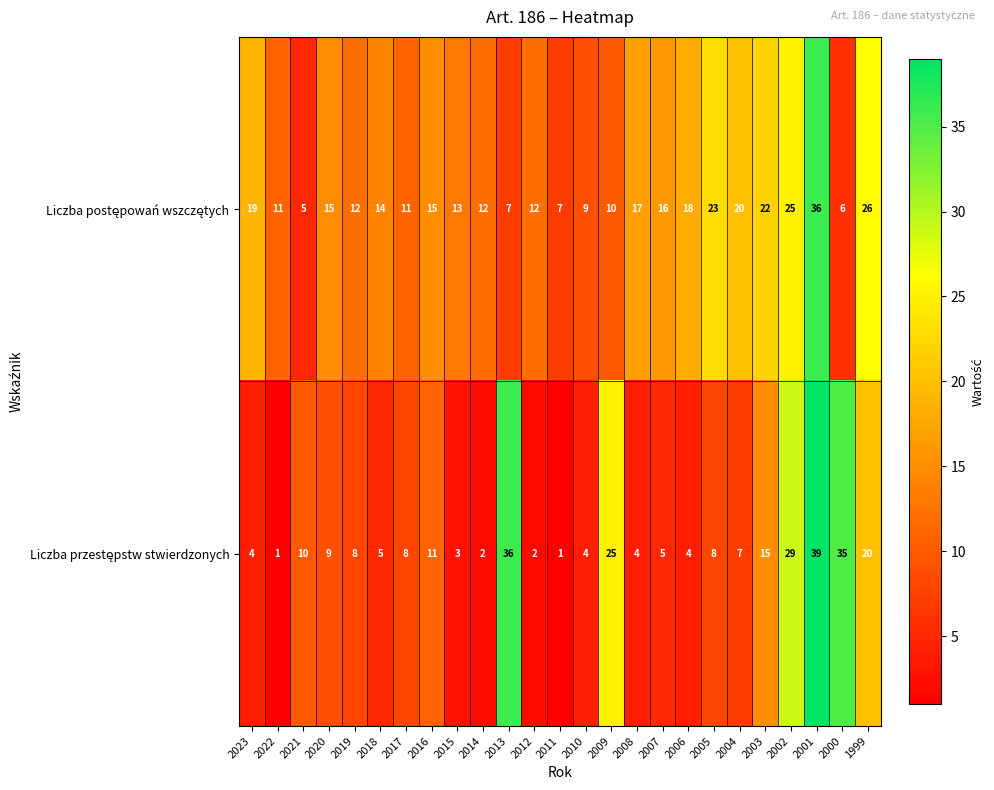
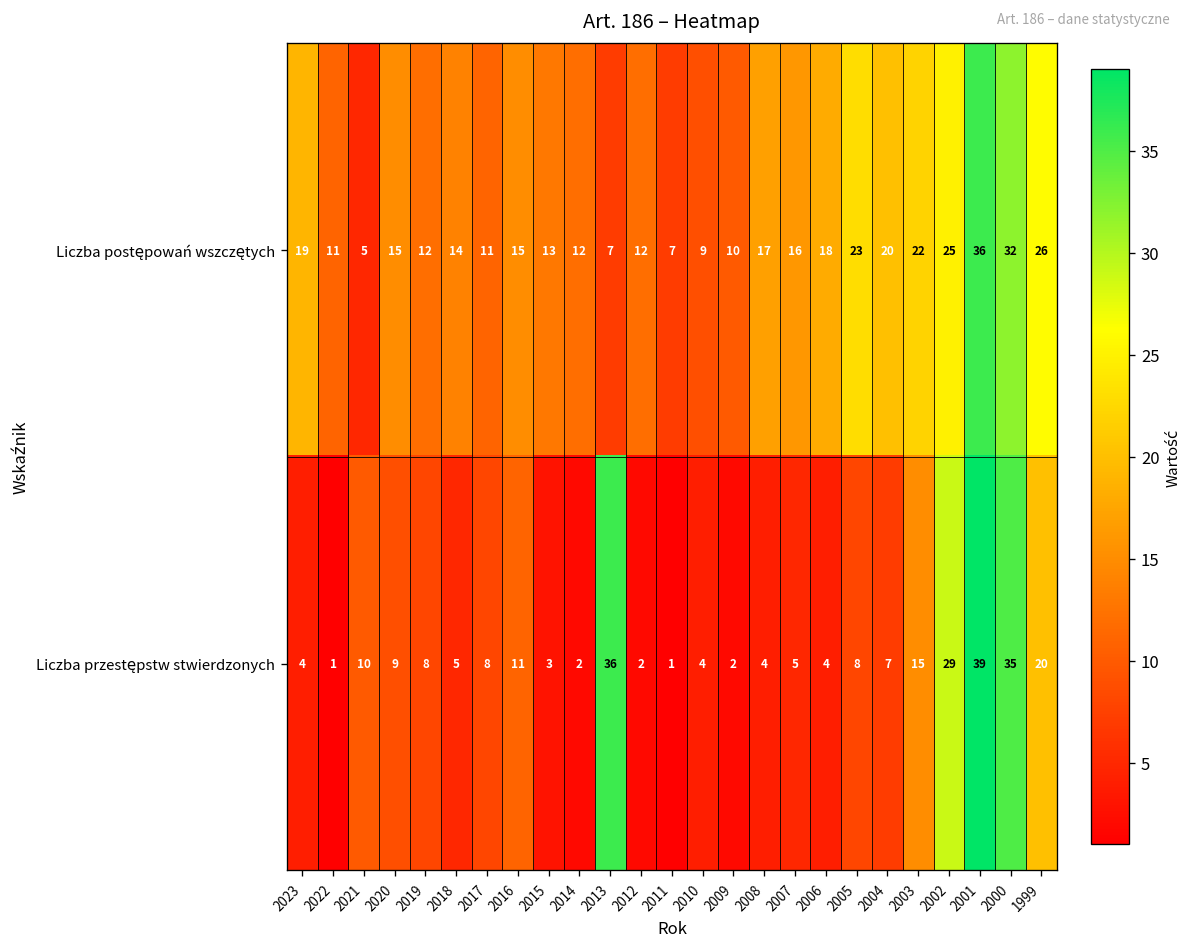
  {
    "Liczba postępowań wszczętych": {
      "2023": 19,
      "2022": 11,
      "2021": 5,
      "2020": 15,
      "2019": 12,
      "2018": 14,
      "2017": 11,
      "2016": 15,
      "2015": 13,
      "2014": 12,
      "2013": 7,
      "2012": 12,
      "2011": 7,
      "2010": 9,
      "2009": 10,
      "2008": 17,
      "2007": 16,
      "2006": 18,
      "2005": 23,
      "2004": 20,
      "2003": 22,
      "2002": 25,
      "2001": 36,
-     "2000": 6,
+     "2000": 32,
      "1999": 26
    },
    "Liczba przestępstw stwierdzonych": {
      "2023": 4,
      "2022": 1,
      "2021": 10,
      "2020": 9,
      "2019": 8,
      "2018": 5,
      "2017": 8,
      "2016": 11,
      "2015": 3,
      "2014": 2,
      "2013": 36,
      "2012": 2,
      "2011": 1,
      "2010": 4,
-     "2009": 25,
+     "2009": 2,
      "2008": 4,
      "2007": 5,
      "2006": 4,
      "2005": 8,
      "2004": 7,
      "2003": 15,
      "2002": 29,
      "2001": 39,
      "2000": 35,
      "1999": 20
    }
  }
